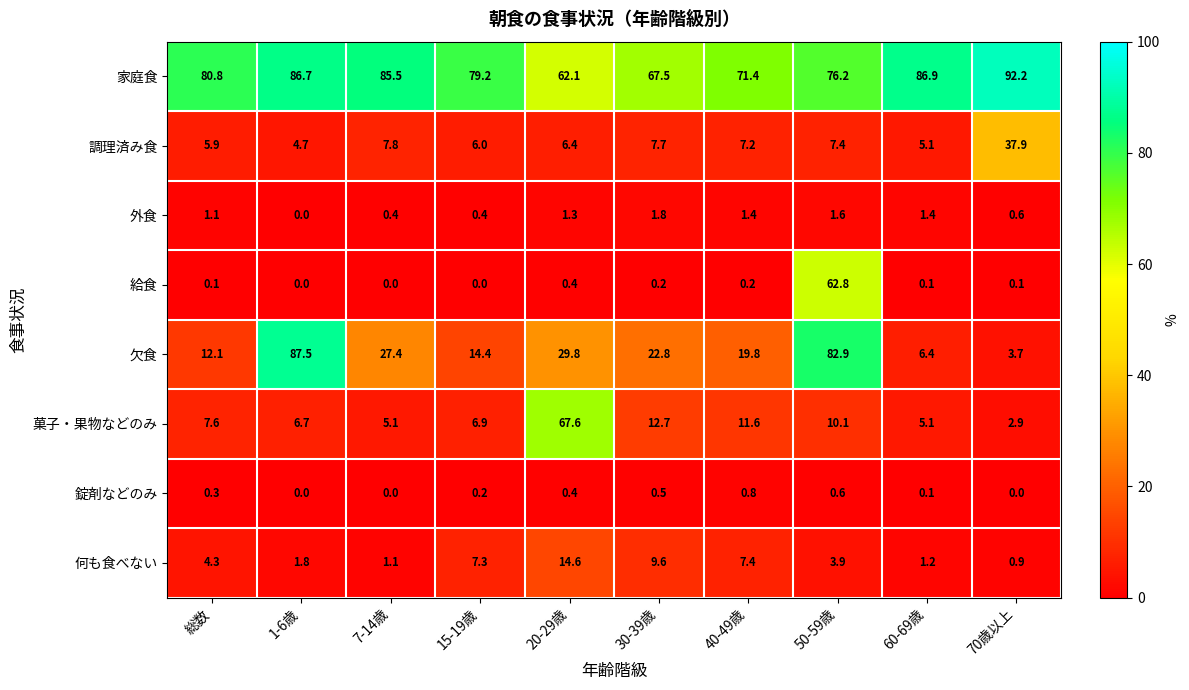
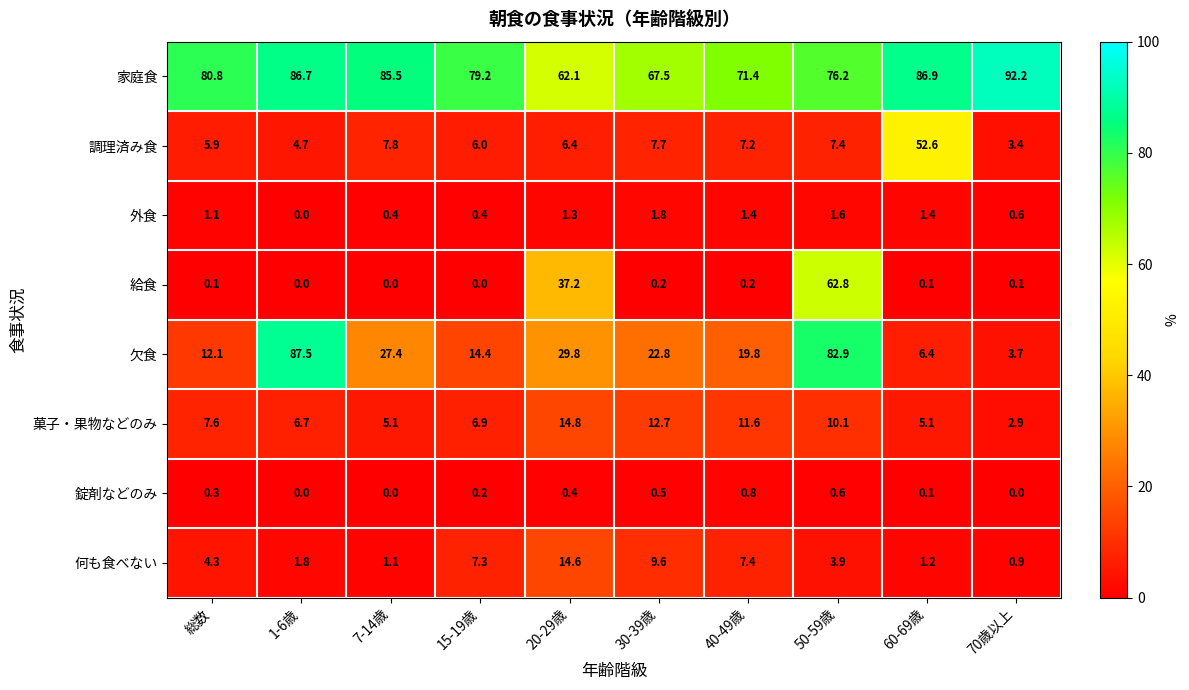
  {
    "家庭食": {
      "総数": 80.8,
      "1-6歳": 86.7,
      "7-14歳": 85.5,
      "15-19歳": 79.2,
      "20-29歳": 62.1,
      "30-39歳": 67.5,
      "40-49歳": 71.4,
      "50-59歳": 76.2,
      "60-69歳": 86.9,
      "70歳以上": 92.2
    },
    "調理済み食": {
      "総数": 5.9,
      "1-6歳": 4.7,
      "7-14歳": 7.8,
      "15-19歳": 6.0,
      "20-29歳": 6.4,
      "30-39歳": 7.7,
      "40-49歳": 7.2,
      "50-59歳": 7.4,
-     "60-69歳": 5.1,
-     "70歳以上": 37.9
+     "60-69歳": 52.6,
+     "70歳以上": 3.4
    },
    "外食": {
      "総数": 1.1,
      "1-6歳": 0.0,
      "7-14歳": 0.4,
      "15-19歳": 0.4,
      "20-29歳": 1.3,
      "30-39歳": 1.8,
      "40-49歳": 1.4,
      "50-59歳": 1.6,
      "60-69歳": 1.4,
      "70歳以上": 0.6
    },
    "給食": {
      "総数": 0.1,
      "1-6歳": 0.0,
      "7-14歳": 0.0,
      "15-19歳": 0.0,
-     "20-29歳": 0.4,
+     "20-29歳": 37.2,
      "30-39歳": 0.2,
      "40-49歳": 0.2,
      "50-59歳": 62.8,
      "60-69歳": 0.1,
      "70歳以上": 0.1
    },
    "欠食": {
      "総数": 12.1,
      "1-6歳": 87.5,
      "7-14歳": 27.4,
      "15-19歳": 14.4,
      "20-29歳": 29.8,
      "30-39歳": 22.8,
      "40-49歳": 19.8,
      "50-59歳": 82.9,
      "60-69歳": 6.4,
      "70歳以上": 3.7
    },
    "菓子・果物などのみ": {
      "総数": 7.6,
      "1-6歳": 6.7,
      "7-14歳": 5.1,
      "15-19歳": 6.9,
-     "20-29歳": 67.6,
+     "20-29歳": 14.8,
      "30-39歳": 12.7,
      "40-49歳": 11.6,
      "50-59歳": 10.1,
      "60-69歳": 5.1,
      "70歳以上": 2.9
    },
    "錠剤などのみ": {
      "総数": 0.3,
      "1-6歳": 0.0,
      "7-14歳": 0.0,
      "15-19歳": 0.2,
      "20-29歳": 0.4,
      "30-39歳": 0.5,
      "40-49歳": 0.8,
      "50-59歳": 0.6,
      "60-69歳": 0.1,
      "70歳以上": 0.0
    },
    "何も食べない": {
      "総数": 4.3,
      "1-6歳": 1.8,
      "7-14歳": 1.1,
      "15-19歳": 7.3,
      "20-29歳": 14.6,
      "30-39歳": 9.6,
      "40-49歳": 7.4,
      "50-59歳": 3.9,
      "60-69歳": 1.2,
      "70歳以上": 0.9
    }
  }
